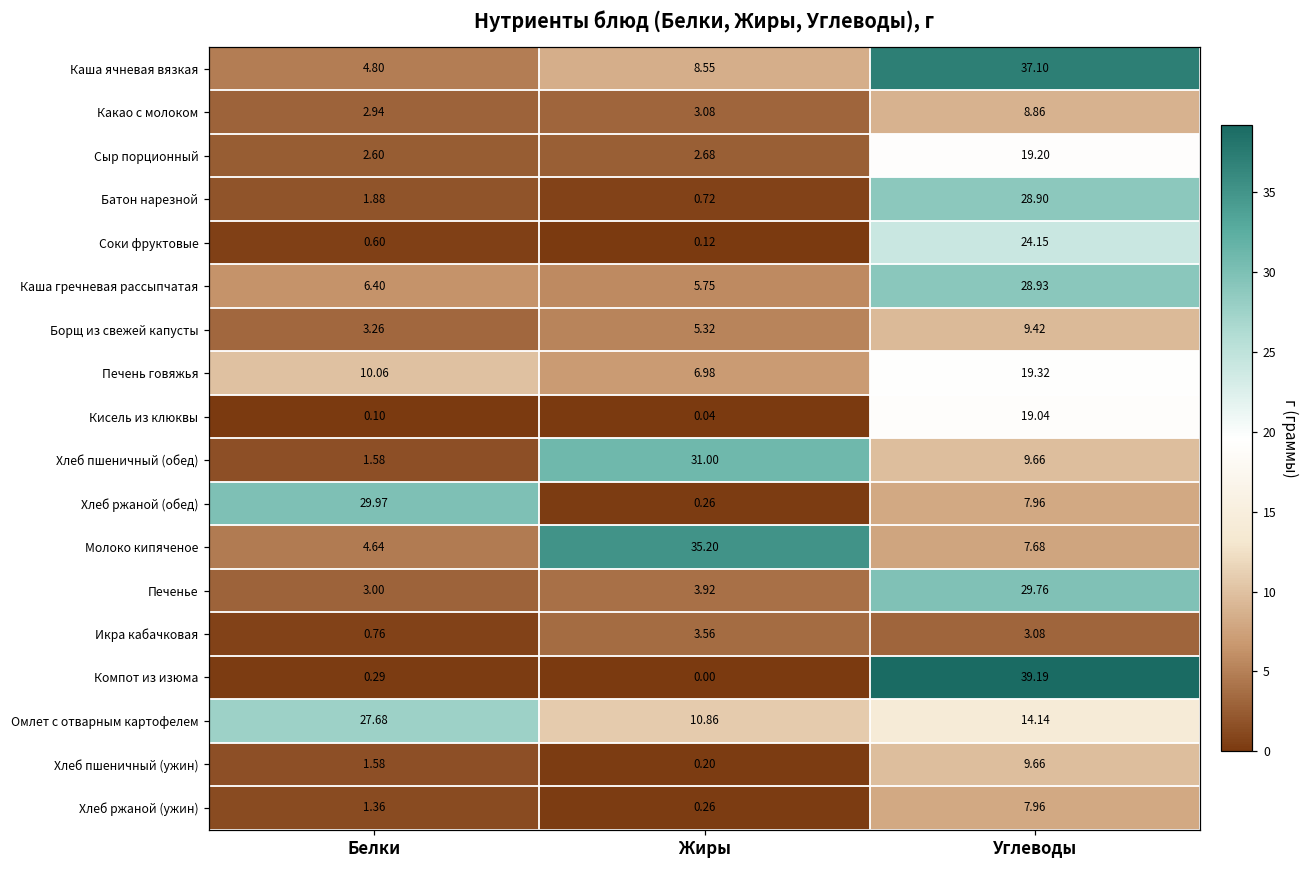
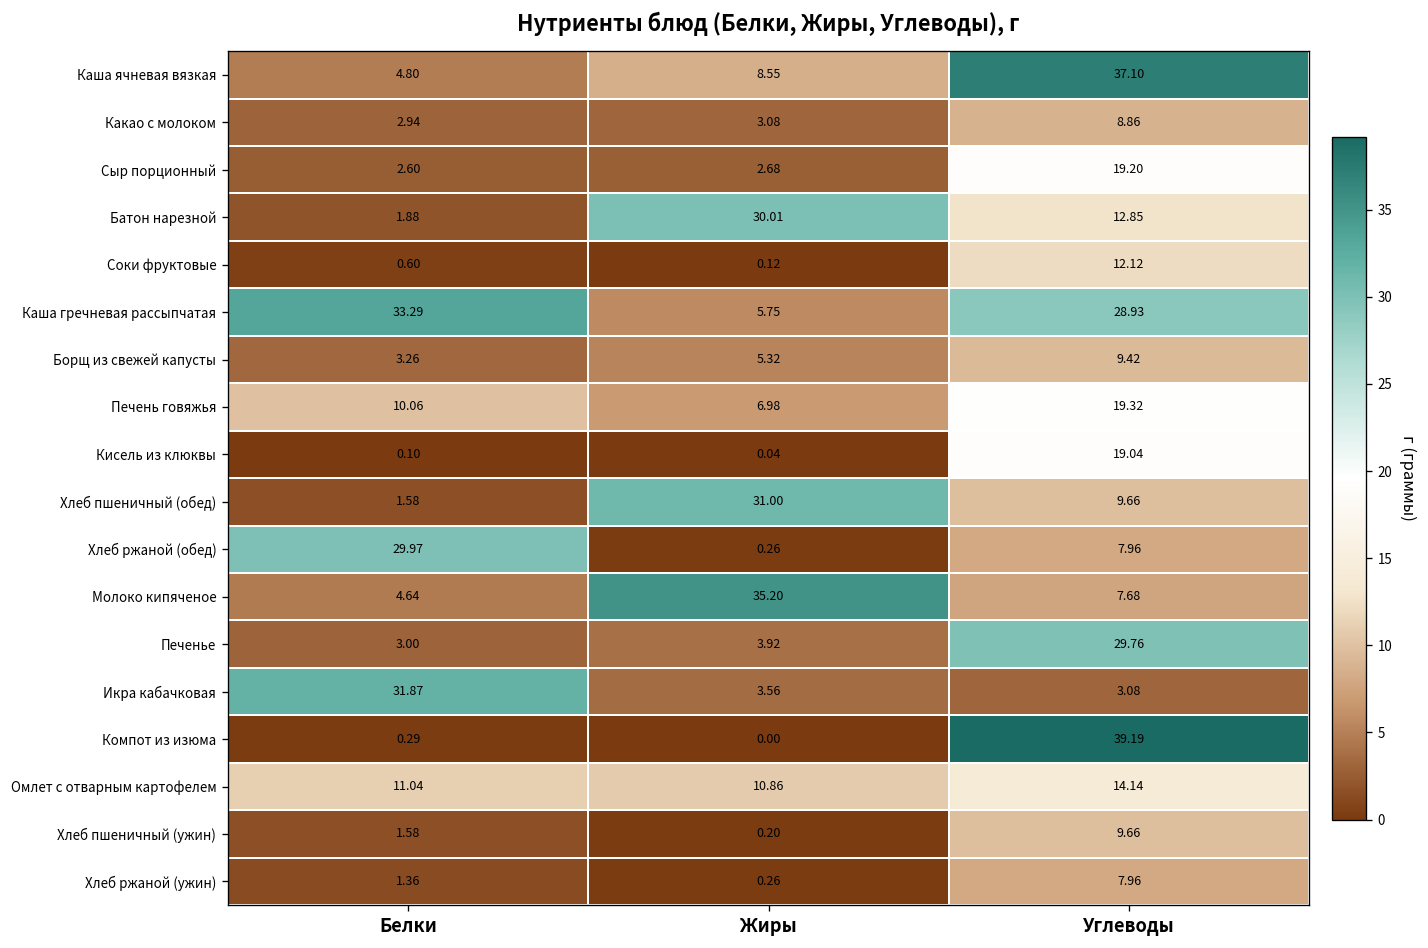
  {
    "Каша ячневая вязкая": {
      "Белки": 4.80,
      "Жиры": 8.55,
      "Углеводы": 37.10
    },
    "Какао с молоком": {
      "Белки": 2.94,
      "Жиры": 3.08,
      "Углеводы": 8.86
    },
    "Сыр порционный": {
      "Белки": 2.60,
      "Жиры": 2.68,
      "Углеводы": 19.20
    },
    "Батон нарезной": {
      "Белки": 1.88,
-     "Жиры": 0.72,
-     "Углеводы": 28.90
+     "Жиры": 30.01,
+     "Углеводы": 12.85
    },
    "Соки фруктовые": {
      "Белки": 0.60,
      "Жиры": 0.12,
-     "Углеводы": 24.15
+     "Углеводы": 12.12
    },
    "Каша гречневая рассыпчатая": {
-     "Белки": 6.40,
+     "Белки": 33.29,
      "Жиры": 5.75,
      "Углеводы": 28.93
    },
    "Борщ из свежей капусты": {
      "Белки": 3.26,
      "Жиры": 5.32,
      "Углеводы": 9.42
    },
    "Печень говяжья": {
      "Белки": 10.06,
      "Жиры": 6.98,
      "Углеводы": 19.32
    },
    "Кисель из клюквы": {
      "Белки": 0.10,
      "Жиры": 0.04,
      "Углеводы": 19.04
    },
    "Хлеб пшеничный (обед)": {
      "Белки": 1.58,
      "Жиры": 31.00,
      "Углеводы": 9.66
    },
    "Хлеб ржаной (обед)": {
      "Белки": 29.97,
      "Жиры": 0.26,
      "Углеводы": 7.96
    },
    "Молоко кипяченое": {
      "Белки": 4.64,
      "Жиры": 35.20,
      "Углеводы": 7.68
    },
    "Печенье": {
      "Белки": 3.00,
      "Жиры": 3.92,
      "Углеводы": 29.76
    },
    "Икра кабачковая": {
-     "Белки": 0.76,
+     "Белки": 31.87,
      "Жиры": 3.56,
      "Углеводы": 3.08
    },
    "Компот из изюма": {
      "Белки": 0.29,
      "Жиры": 0.00,
      "Углеводы": 39.19
    },
    "Омлет с отварным картофелем": {
-     "Белки": 27.68,
+     "Белки": 11.04,
      "Жиры": 10.86,
      "Углеводы": 14.14
    },
    "Хлеб пшеничный (ужин)": {
      "Белки": 1.58,
      "Жиры": 0.20,
      "Углеводы": 9.66
    },
    "Хлеб ржаной (ужин)": {
      "Белки": 1.36,
      "Жиры": 0.26,
      "Углеводы": 7.96
    }
  }
